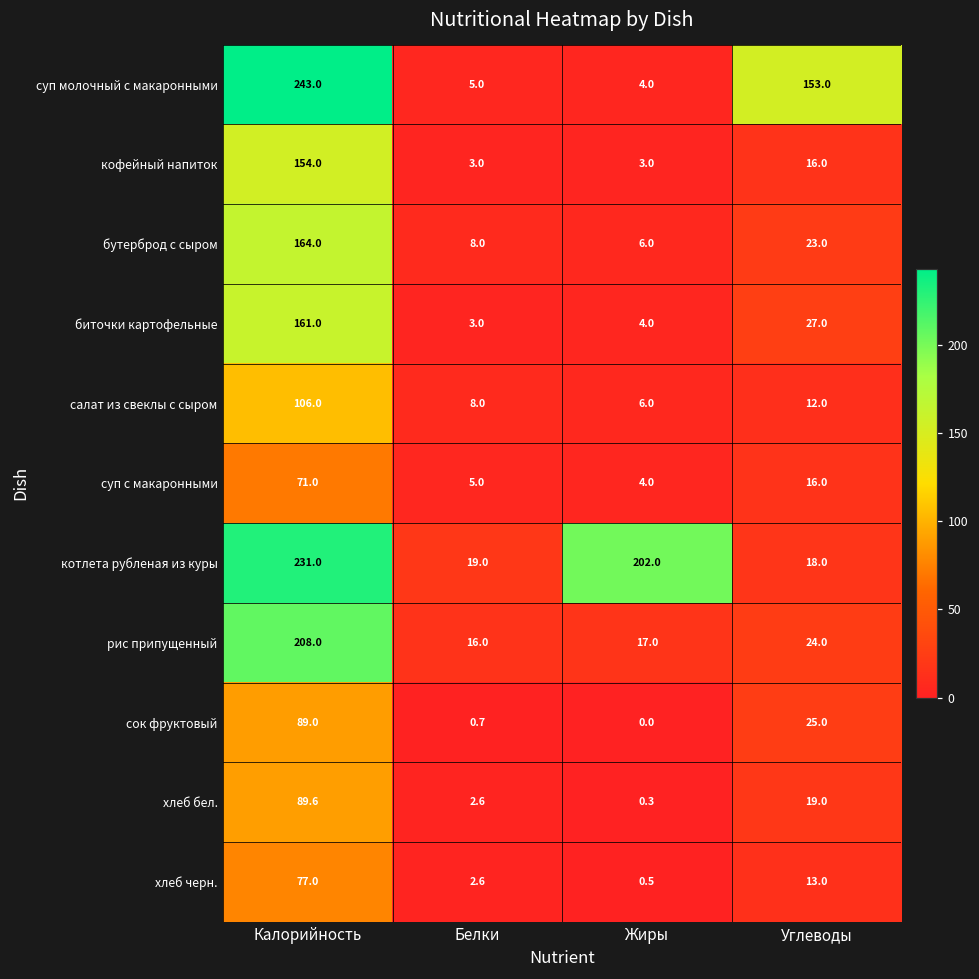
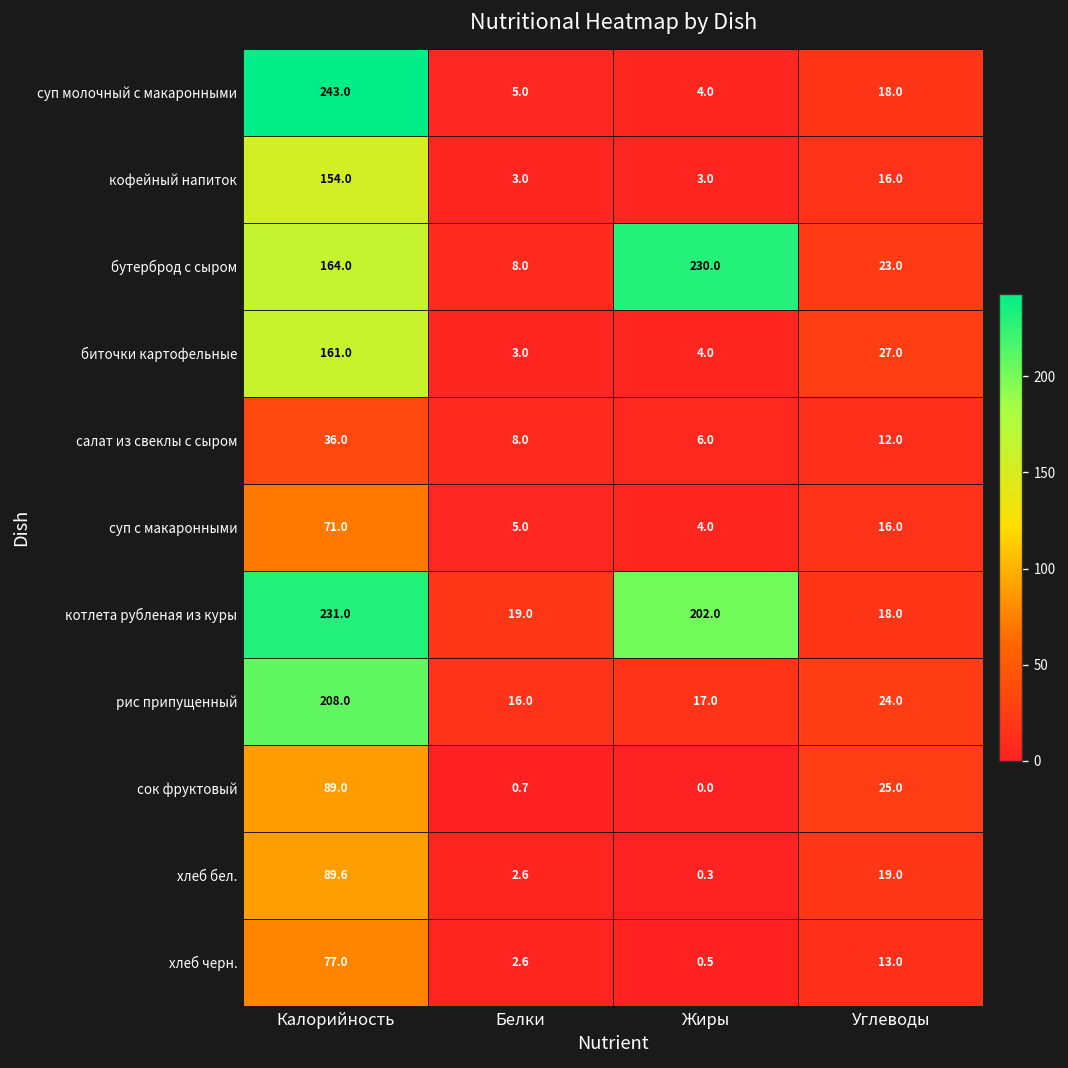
  {
    "суп молочный с макаронными": {
      "Калорийность": 243.0,
      "Белки": 5.0,
      "Жиры": 4.0,
-     "Углеводы": 153.0
+     "Углеводы": 18.0
    },
    "кофейный напиток": {
      "Калорийность": 154.0,
      "Белки": 3.0,
      "Жиры": 3.0,
      "Углеводы": 16.0
    },
    "бутерброд с сыром": {
      "Калорийность": 164.0,
      "Белки": 8.0,
-     "Жиры": 6.0,
+     "Жиры": 230.0,
      "Углеводы": 23.0
    },
    "биточки картофельные": {
      "Калорийность": 161.0,
      "Белки": 3.0,
      "Жиры": 4.0,
      "Углеводы": 27.0
    },
    "салат из свеклы с сыром": {
-     "Калорийность": 106.0,
+     "Калорийность": 36.0,
      "Белки": 8.0,
      "Жиры": 6.0,
      "Углеводы": 12.0
    },
    "суп с макаронными": {
      "Калорийность": 71.0,
      "Белки": 5.0,
      "Жиры": 4.0,
      "Углеводы": 16.0
    },
    "котлета рубленая из куры": {
      "Калорийность": 231.0,
      "Белки": 19.0,
      "Жиры": 202.0,
      "Углеводы": 18.0
    },
    "рис припущенный": {
      "Калорийность": 208.0,
      "Белки": 16.0,
      "Жиры": 17.0,
      "Углеводы": 24.0
    },
    "сок фруктовый": {
      "Калорийность": 89.0,
      "Белки": 0.7,
      "Жиры": 0.0,
      "Углеводы": 25.0
    },
    "хлеб бел.": {
      "Калорийность": 89.6,
      "Белки": 2.6,
      "Жиры": 0.3,
      "Углеводы": 19.0
    },
    "хлеб черн.": {
      "Калорийность": 77.0,
      "Белки": 2.6,
      "Жиры": 0.5,
      "Углеводы": 13.0
    }
  }
